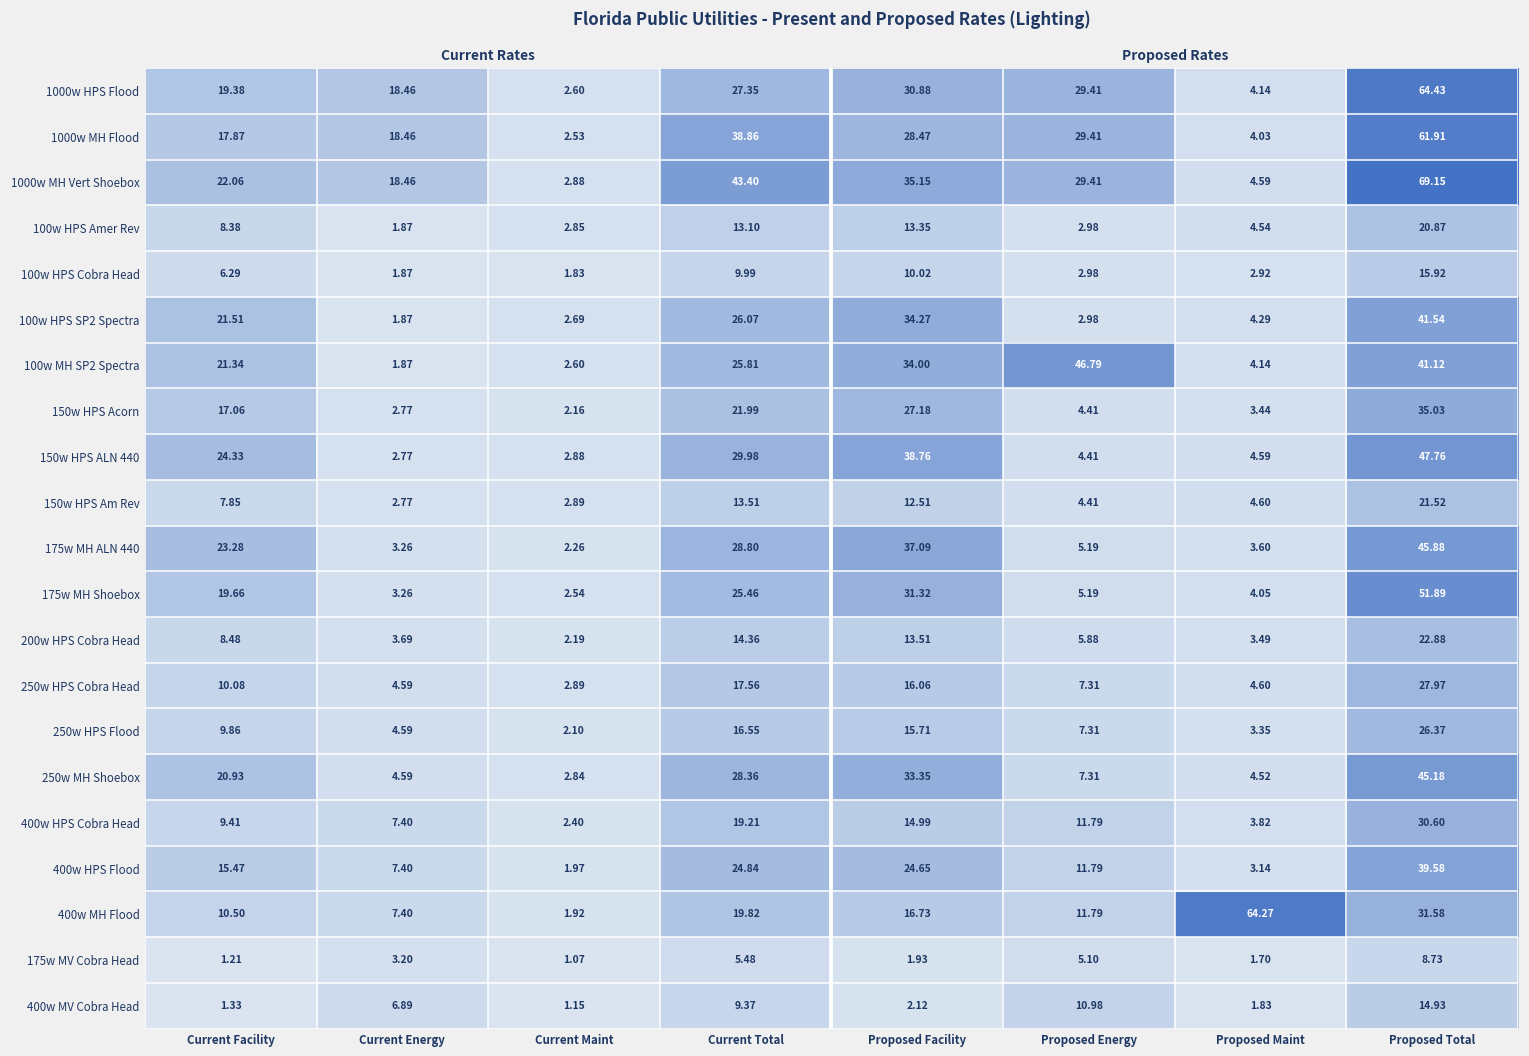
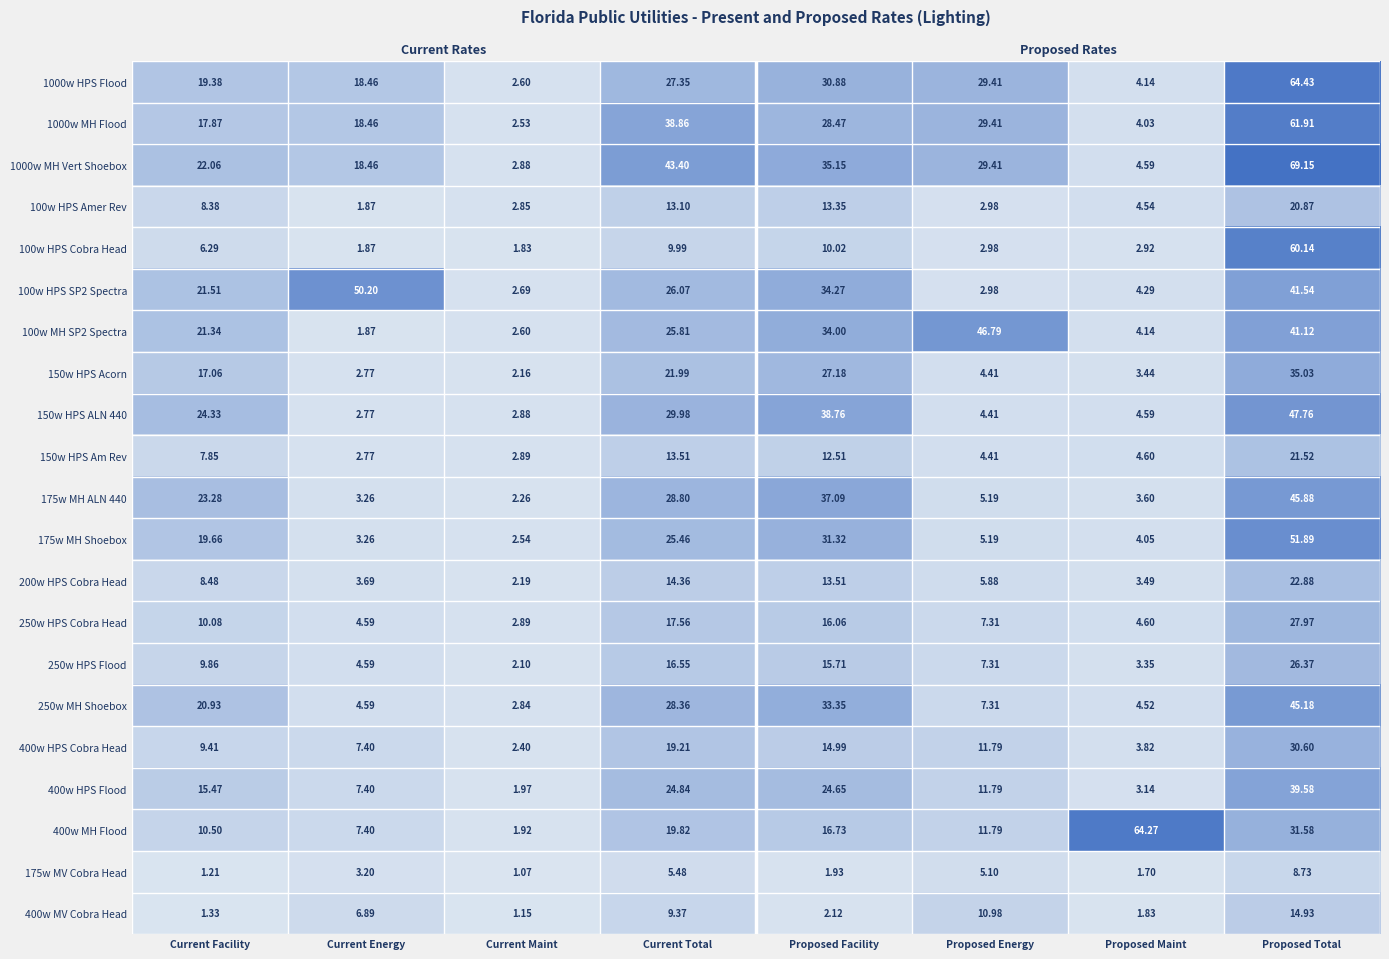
  {
    "1000w HPS Flood": {
      "Current Facility": 19.38,
      "Current Energy": 18.46,
      "Current Maint": 2.60,
      "Current Total": 27.35,
      "Proposed Facility": 30.88,
      "Proposed Energy": 29.41,
      "Proposed Maint": 4.14,
      "Proposed Total": 64.43
    },
    "1000w MH Flood": {
      "Current Facility": 17.87,
      "Current Energy": 18.46,
      "Current Maint": 2.53,
      "Current Total": 38.86,
      "Proposed Facility": 28.47,
      "Proposed Energy": 29.41,
      "Proposed Maint": 4.03,
      "Proposed Total": 61.91
    },
    "1000w MH Vert Shoebox": {
      "Current Facility": 22.06,
      "Current Energy": 18.46,
      "Current Maint": 2.88,
      "Current Total": 43.40,
      "Proposed Facility": 35.15,
      "Proposed Energy": 29.41,
      "Proposed Maint": 4.59,
      "Proposed Total": 69.15
    },
    "100w HPS Amer Rev": {
      "Current Facility": 8.38,
      "Current Energy": 1.87,
      "Current Maint": 2.85,
      "Current Total": 13.10,
      "Proposed Facility": 13.35,
      "Proposed Energy": 2.98,
      "Proposed Maint": 4.54,
      "Proposed Total": 20.87
    },
    "100w HPS Cobra Head": {
      "Current Facility": 6.29,
      "Current Energy": 1.87,
      "Current Maint": 1.83,
      "Current Total": 9.99,
      "Proposed Facility": 10.02,
      "Proposed Energy": 2.98,
      "Proposed Maint": 2.92,
-     "Proposed Total": 15.92
+     "Proposed Total": 60.14
    },
    "100w HPS SP2 Spectra": {
      "Current Facility": 21.51,
-     "Current Energy": 1.87,
+     "Current Energy": 50.20,
      "Current Maint": 2.69,
      "Current Total": 26.07,
      "Proposed Facility": 34.27,
      "Proposed Energy": 2.98,
      "Proposed Maint": 4.29,
      "Proposed Total": 41.54
    },
    "100w MH SP2 Spectra": {
      "Current Facility": 21.34,
      "Current Energy": 1.87,
      "Current Maint": 2.60,
      "Current Total": 25.81,
      "Proposed Facility": 34.00,
      "Proposed Energy": 46.79,
      "Proposed Maint": 4.14,
      "Proposed Total": 41.12
    },
    "150w HPS Acorn": {
      "Current Facility": 17.06,
      "Current Energy": 2.77,
      "Current Maint": 2.16,
      "Current Total": 21.99,
      "Proposed Facility": 27.18,
      "Proposed Energy": 4.41,
      "Proposed Maint": 3.44,
      "Proposed Total": 35.03
    },
    "150w HPS ALN 440": {
      "Current Facility": 24.33,
      "Current Energy": 2.77,
      "Current Maint": 2.88,
      "Current Total": 29.98,
      "Proposed Facility": 38.76,
      "Proposed Energy": 4.41,
      "Proposed Maint": 4.59,
      "Proposed Total": 47.76
    },
    "150w HPS Am Rev": {
      "Current Facility": 7.85,
      "Current Energy": 2.77,
      "Current Maint": 2.89,
      "Current Total": 13.51,
      "Proposed Facility": 12.51,
      "Proposed Energy": 4.41,
      "Proposed Maint": 4.60,
      "Proposed Total": 21.52
    },
    "175w MH ALN 440": {
      "Current Facility": 23.28,
      "Current Energy": 3.26,
      "Current Maint": 2.26,
      "Current Total": 28.80,
      "Proposed Facility": 37.09,
      "Proposed Energy": 5.19,
      "Proposed Maint": 3.60,
      "Proposed Total": 45.88
    },
    "175w MH Shoebox": {
      "Current Facility": 19.66,
      "Current Energy": 3.26,
      "Current Maint": 2.54,
      "Current Total": 25.46,
      "Proposed Facility": 31.32,
      "Proposed Energy": 5.19,
      "Proposed Maint": 4.05,
      "Proposed Total": 51.89
    },
    "200w HPS Cobra Head": {
      "Current Facility": 8.48,
      "Current Energy": 3.69,
      "Current Maint": 2.19,
      "Current Total": 14.36,
      "Proposed Facility": 13.51,
      "Proposed Energy": 5.88,
      "Proposed Maint": 3.49,
      "Proposed Total": 22.88
    },
    "250w HPS Cobra Head": {
      "Current Facility": 10.08,
      "Current Energy": 4.59,
      "Current Maint": 2.89,
      "Current Total": 17.56,
      "Proposed Facility": 16.06,
      "Proposed Energy": 7.31,
      "Proposed Maint": 4.60,
      "Proposed Total": 27.97
    },
    "250w HPS Flood": {
      "Current Facility": 9.86,
      "Current Energy": 4.59,
      "Current Maint": 2.10,
      "Current Total": 16.55,
      "Proposed Facility": 15.71,
      "Proposed Energy": 7.31,
      "Proposed Maint": 3.35,
      "Proposed Total": 26.37
    },
    "250w MH Shoebox": {
      "Current Facility": 20.93,
      "Current Energy": 4.59,
      "Current Maint": 2.84,
      "Current Total": 28.36,
      "Proposed Facility": 33.35,
      "Proposed Energy": 7.31,
      "Proposed Maint": 4.52,
      "Proposed Total": 45.18
    },
    "400w HPS Cobra Head": {
      "Current Facility": 9.41,
      "Current Energy": 7.40,
      "Current Maint": 2.40,
      "Current Total": 19.21,
      "Proposed Facility": 14.99,
      "Proposed Energy": 11.79,
      "Proposed Maint": 3.82,
      "Proposed Total": 30.60
    },
    "400w HPS Flood": {
      "Current Facility": 15.47,
      "Current Energy": 7.40,
      "Current Maint": 1.97,
      "Current Total": 24.84,
      "Proposed Facility": 24.65,
      "Proposed Energy": 11.79,
      "Proposed Maint": 3.14,
      "Proposed Total": 39.58
    },
    "400w MH Flood": {
      "Current Facility": 10.50,
      "Current Energy": 7.40,
      "Current Maint": 1.92,
      "Current Total": 19.82,
      "Proposed Facility": 16.73,
      "Proposed Energy": 11.79,
      "Proposed Maint": 64.27,
      "Proposed Total": 31.58
    },
    "175w MV Cobra Head": {
      "Current Facility": 1.21,
      "Current Energy": 3.20,
      "Current Maint": 1.07,
      "Current Total": 5.48,
      "Proposed Facility": 1.93,
      "Proposed Energy": 5.10,
      "Proposed Maint": 1.70,
      "Proposed Total": 8.73
    },
    "400w MV Cobra Head": {
      "Current Facility": 1.33,
      "Current Energy": 6.89,
      "Current Maint": 1.15,
      "Current Total": 9.37,
      "Proposed Facility": 2.12,
      "Proposed Energy": 10.98,
      "Proposed Maint": 1.83,
      "Proposed Total": 14.93
    }
  }
